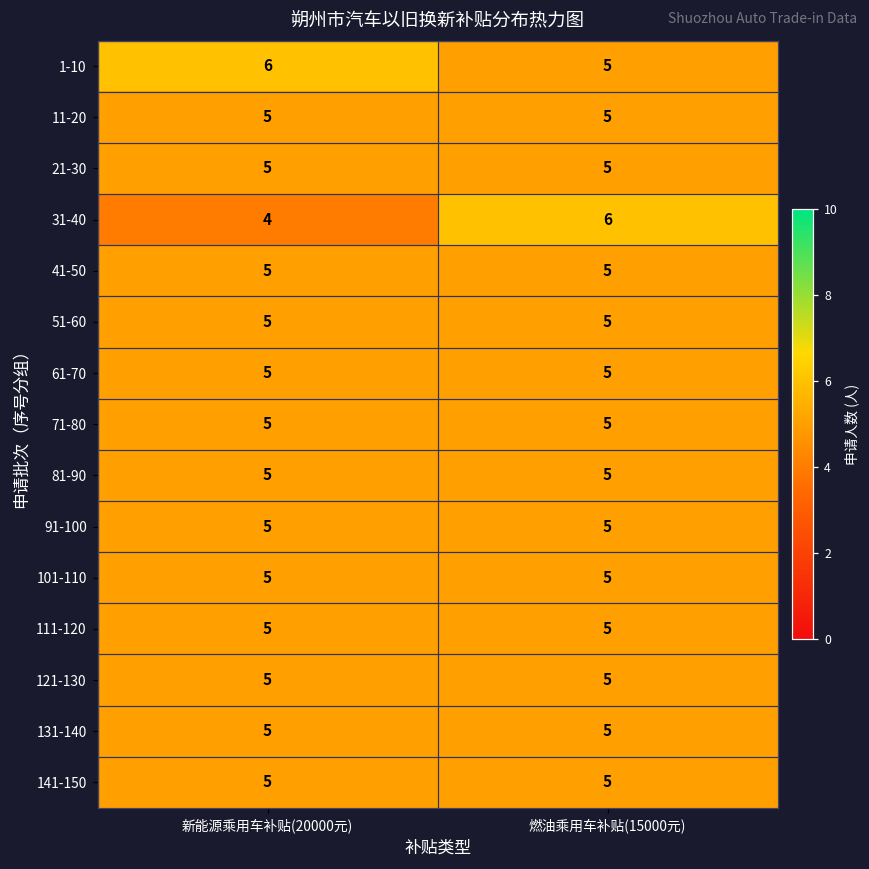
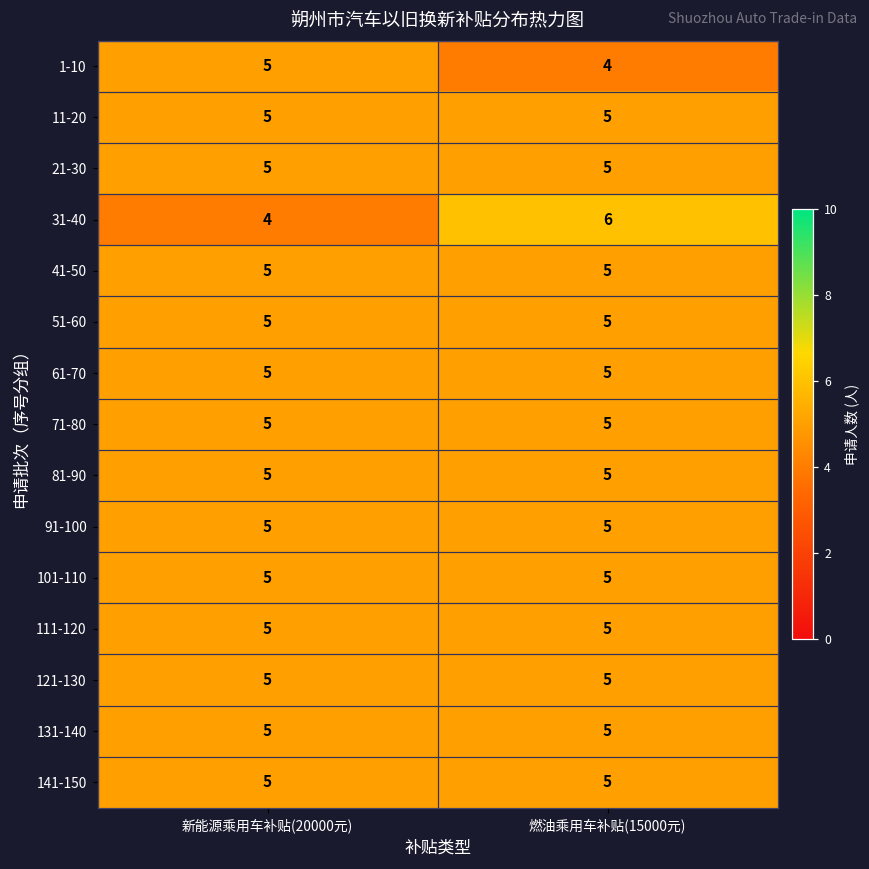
  {
    "1-10": {
-     "新能源乘用车补贴(20000元)": 6,
-     "燃油乘用车补贴(15000元)": 5
+     "新能源乘用车补贴(20000元)": 5,
+     "燃油乘用车补贴(15000元)": 4
    },
    "11-20": {
      "新能源乘用车补贴(20000元)": 5,
      "燃油乘用车补贴(15000元)": 5
    },
    "21-30": {
      "新能源乘用车补贴(20000元)": 5,
      "燃油乘用车补贴(15000元)": 5
    },
    "31-40": {
      "新能源乘用车补贴(20000元)": 4,
      "燃油乘用车补贴(15000元)": 6
    },
    "41-50": {
      "新能源乘用车补贴(20000元)": 5,
      "燃油乘用车补贴(15000元)": 5
    },
    "51-60": {
      "新能源乘用车补贴(20000元)": 5,
      "燃油乘用车补贴(15000元)": 5
    },
    "61-70": {
      "新能源乘用车补贴(20000元)": 5,
      "燃油乘用车补贴(15000元)": 5
    },
    "71-80": {
      "新能源乘用车补贴(20000元)": 5,
      "燃油乘用车补贴(15000元)": 5
    },
    "81-90": {
      "新能源乘用车补贴(20000元)": 5,
      "燃油乘用车补贴(15000元)": 5
    },
    "91-100": {
      "新能源乘用车补贴(20000元)": 5,
      "燃油乘用车补贴(15000元)": 5
    },
    "101-110": {
      "新能源乘用车补贴(20000元)": 5,
      "燃油乘用车补贴(15000元)": 5
    },
    "111-120": {
      "新能源乘用车补贴(20000元)": 5,
      "燃油乘用车补贴(15000元)": 5
    },
    "121-130": {
      "新能源乘用车补贴(20000元)": 5,
      "燃油乘用车补贴(15000元)": 5
    },
    "131-140": {
      "新能源乘用车补贴(20000元)": 5,
      "燃油乘用车补贴(15000元)": 5
    },
    "141-150": {
      "新能源乘用车补贴(20000元)": 5,
      "燃油乘用车补贴(15000元)": 5
    }
  }
